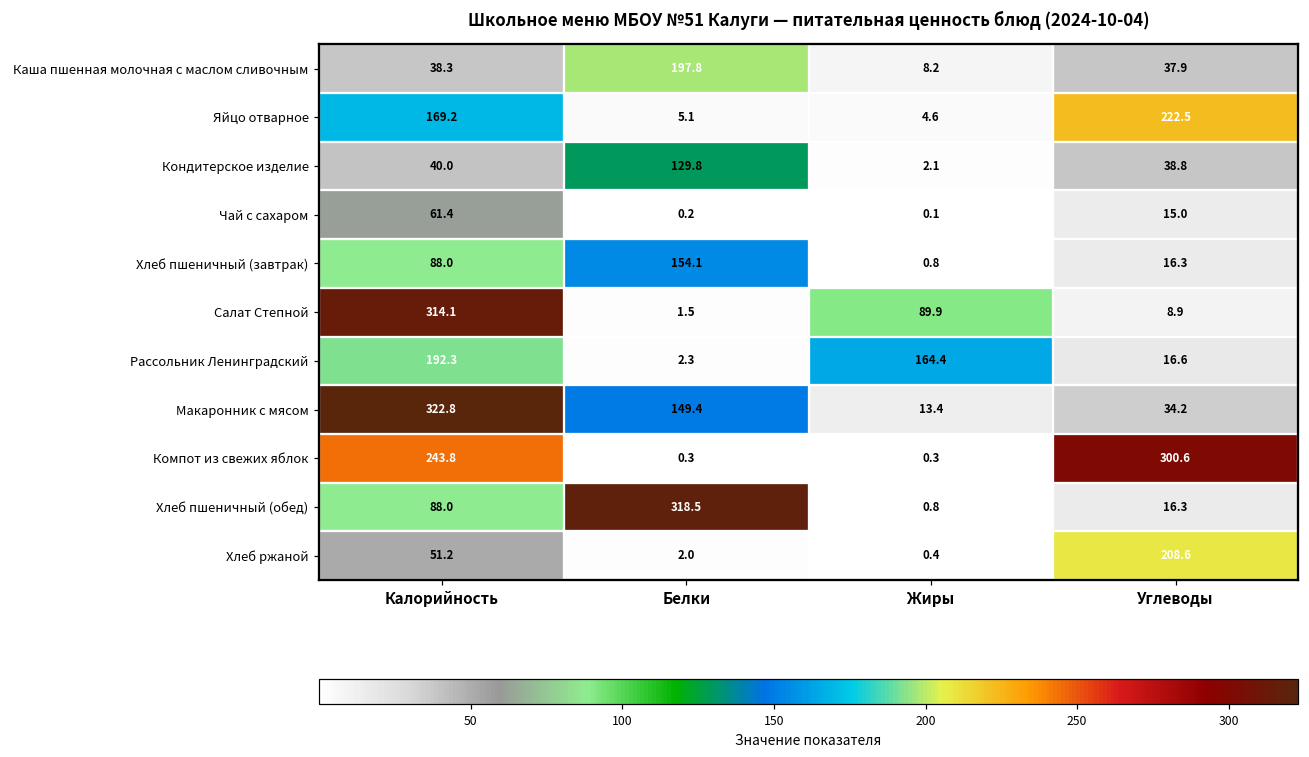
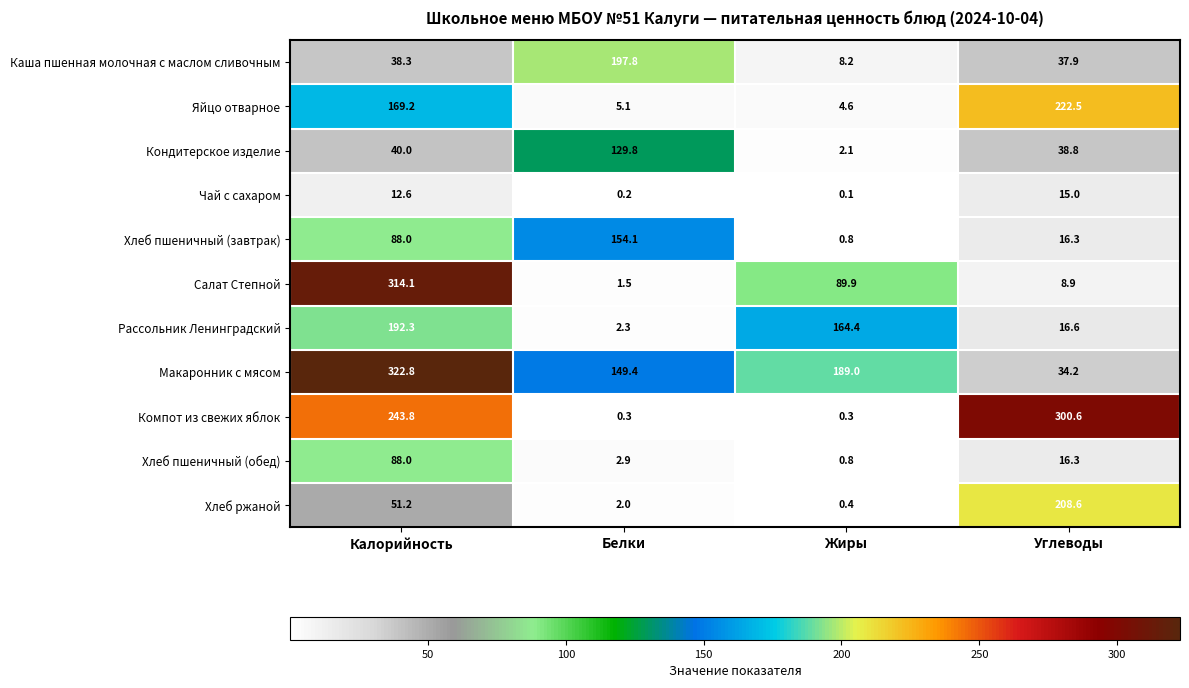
  {
    "Каша пшенная молочная с маслом сливочным": {
      "Калорийность": 38.3,
      "Белки": 197.8,
      "Жиры": 8.2,
      "Углеводы": 37.9
    },
    "Яйцо отварное": {
      "Калорийность": 169.2,
      "Белки": 5.1,
      "Жиры": 4.6,
      "Углеводы": 222.5
    },
    "Кондитерское изделие": {
      "Калорийность": 40.0,
      "Белки": 129.8,
      "Жиры": 2.1,
      "Углеводы": 38.8
    },
    "Чай с сахаром": {
-     "Калорийность": 61.4,
+     "Калорийность": 12.6,
      "Белки": 0.2,
      "Жиры": 0.1,
      "Углеводы": 15.0
    },
    "Хлеб пшеничный (завтрак)": {
      "Калорийность": 88.0,
      "Белки": 154.1,
      "Жиры": 0.8,
      "Углеводы": 16.3
    },
    "Салат Степной": {
      "Калорийность": 314.1,
      "Белки": 1.5,
      "Жиры": 89.9,
      "Углеводы": 8.9
    },
    "Рассольник Ленинградский": {
      "Калорийность": 192.3,
      "Белки": 2.3,
      "Жиры": 164.4,
      "Углеводы": 16.6
    },
    "Макаронник с мясом": {
      "Калорийность": 322.8,
      "Белки": 149.4,
-     "Жиры": 13.4,
+     "Жиры": 189.0,
      "Углеводы": 34.2
    },
    "Компот из свежих яблок": {
      "Калорийность": 243.8,
      "Белки": 0.3,
      "Жиры": 0.3,
      "Углеводы": 300.6
    },
    "Хлеб пшеничный (обед)": {
      "Калорийность": 88.0,
-     "Белки": 318.5,
+     "Белки": 2.9,
      "Жиры": 0.8,
      "Углеводы": 16.3
    },
    "Хлеб ржаной": {
      "Калорийность": 51.2,
      "Белки": 2.0,
      "Жиры": 0.4,
      "Углеводы": 208.6
    }
  }
